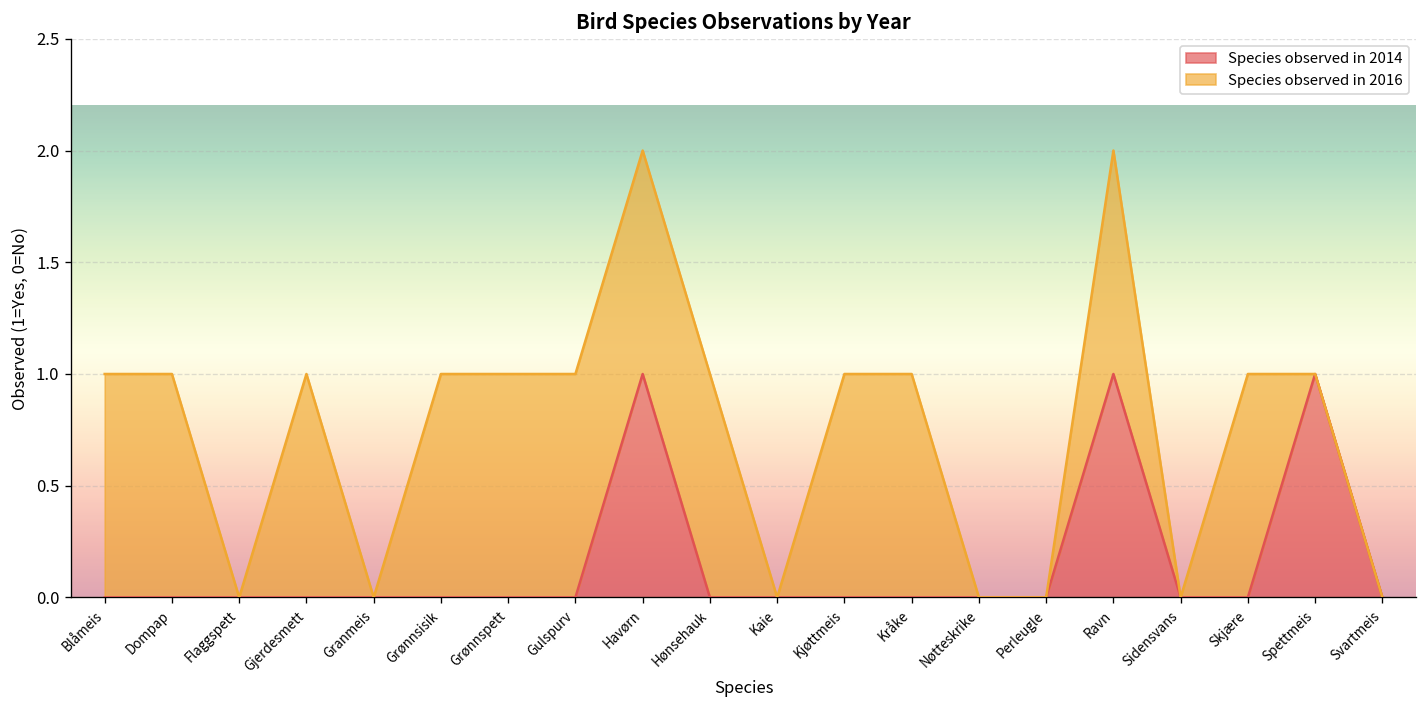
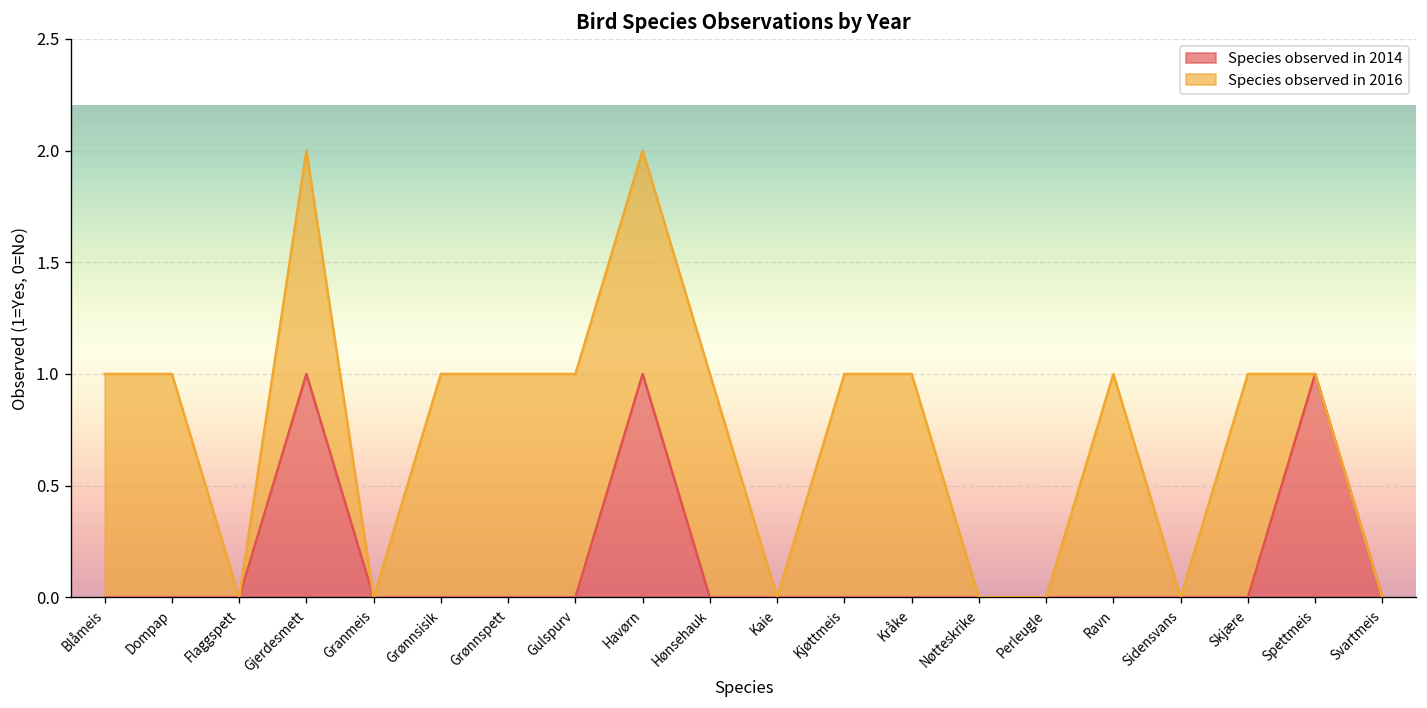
  {
    "Species observed in 2014": {
      "Blåmeis": 0,
      "Dompap": 0,
-     "Gjerdesmett": 0,
+     "Gjerdesmett": 1,
      "Grønnsisik": 0,
      "Grønnspett": 0,
      "Gulspurv": 0,
      "Havørn": 1,
      "Hønsehauk": 0,
      "Kjøttmeis": 0,
      "Kråke": 0,
-     "Ravn": 1,
+     "Ravn": 0,
      "Skjære": 0
    },
    "Species observed in 2016": {
      "Blåmeis": 1,
      "Dompap": 1,
      "Gjerdesmett": 1,
      "Grønnsisik": 1,
      "Grønnspett": 1,
      "Gulspurv": 1,
      "Havørn": 1,
      "Hønsehauk": 1,
      "Kjøttmeis": 1,
      "Kråke": 1,
      "Ravn": 1,
      "Skjære": 1
    }
  }
